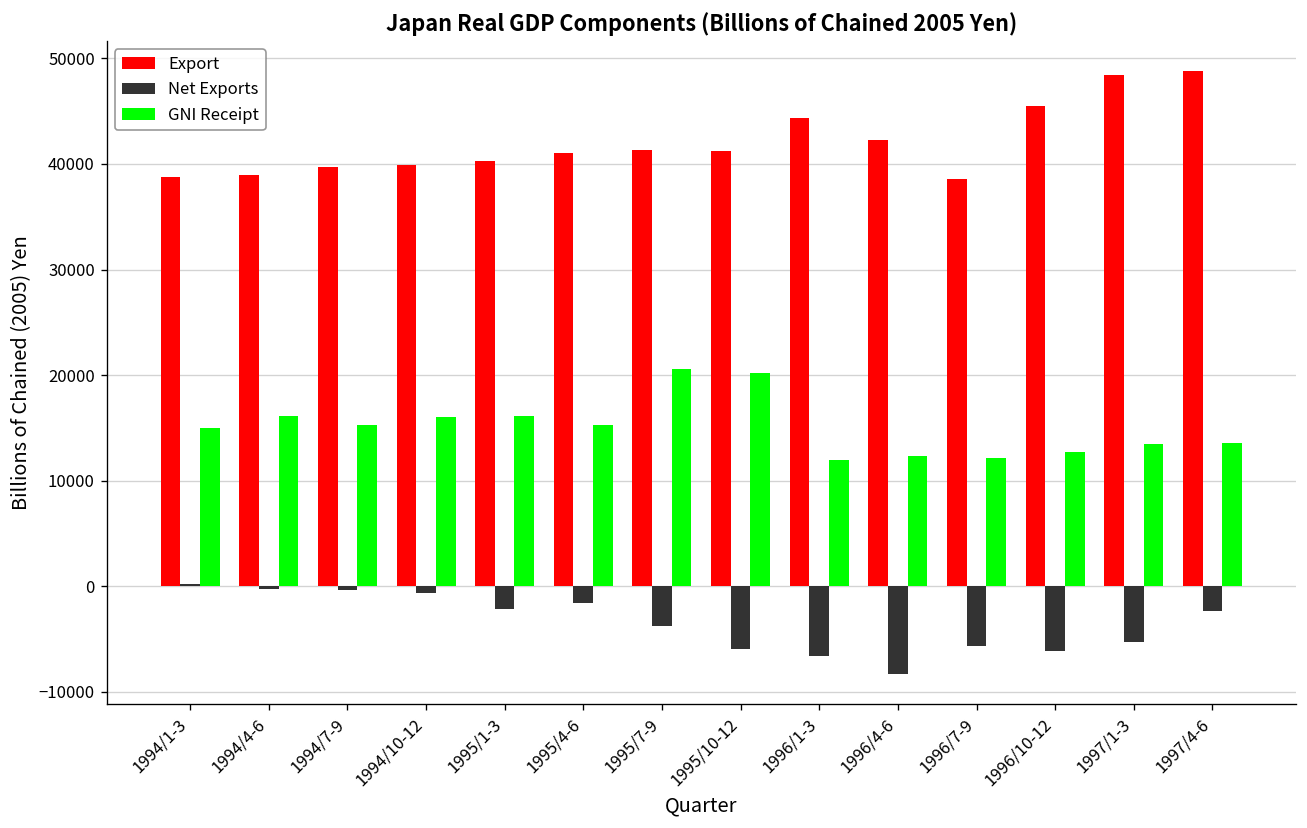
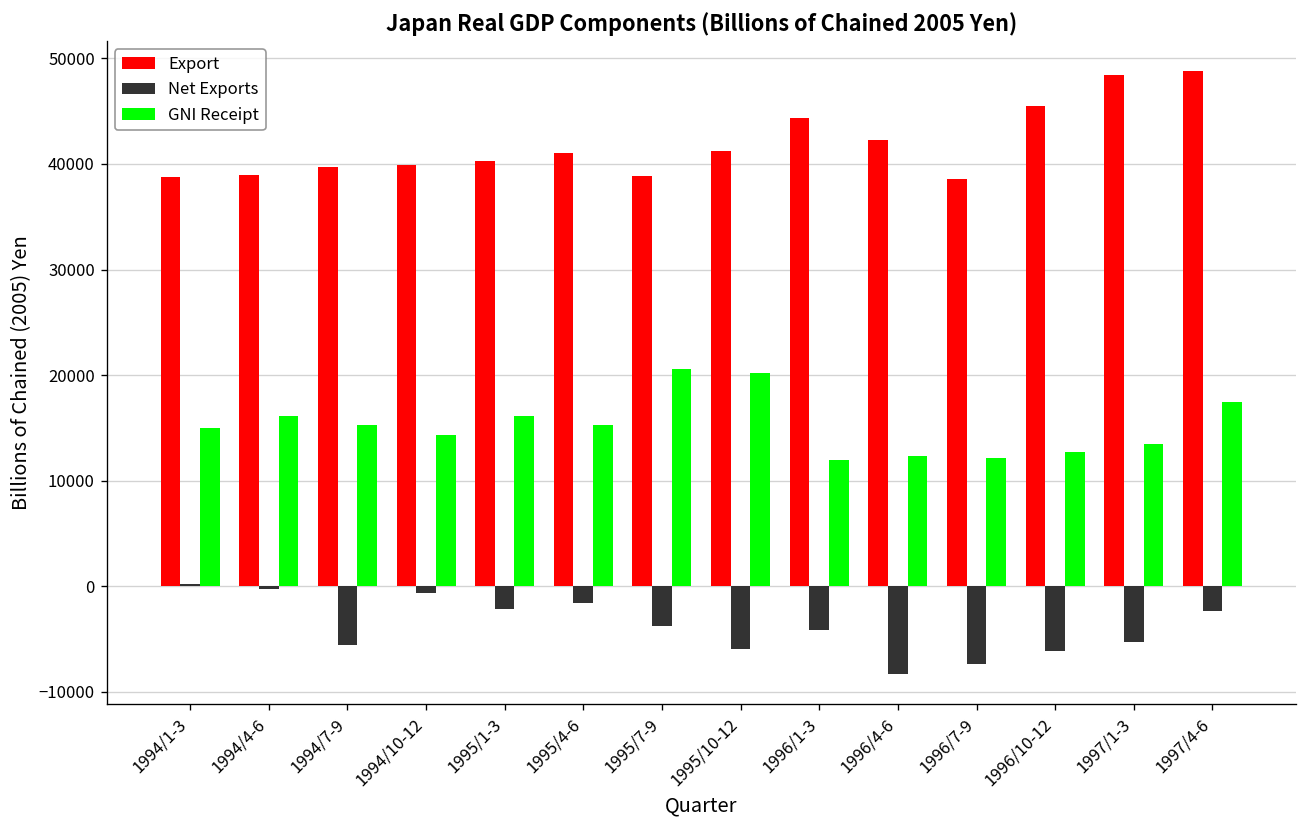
  {
    "Export": {
      "1994/1-3": 39000,
      "1994/4-6": 39000,
      "1994/7-9": 40000,
      "1994/10-12": 40000,
      "1995/1-3": 40000,
      "1995/4-6": 41000,
-     "1995/7-9": 41000,
+     "1995/7-9": 39000,
      "1995/10-12": 41000,
      "1996/1-3": 44000,
      "1996/4-6": 42000,
      "1996/7-9": 39000,
      "1996/10-12": 45000,
      "1997/1-3": 48000,
      "1997/4-6": 49000
    },
    "Net Exports": {
-     "1994/7-9": 0,
+     "1994/7-9": -6000,
      "1994/10-12": -1000,
      "1995/1-3": -2000,
      "1995/4-6": -2000,
      "1995/7-9": -4000,
      "1995/10-12": -6000,
-     "1996/1-3": -7000,
+     "1996/1-3": -4000,
      "1996/4-6": -8000,
-     "1996/7-9": -6000,
+     "1996/7-9": -7000,
      "1996/10-12": -6000,
      "1997/1-3": -5000,
      "1997/4-6": -2000
    },
    "GNI Receipt": {
      "1994/1-3": 15000,
      "1994/4-6": 16000,
      "1994/7-9": 15000,
-     "1994/10-12": 16000,
+     "1994/10-12": 14000,
      "1995/1-3": 16000,
      "1995/4-6": 15000,
      "1995/7-9": 21000,
      "1995/10-12": 20000,
      "1996/1-3": 12000,
      "1996/4-6": 12000,
      "1996/7-9": 12000,
      "1996/10-12": 13000,
      "1997/1-3": 13000,
-     "1997/4-6": 14000
+     "1997/4-6": 17000
    }
  }
